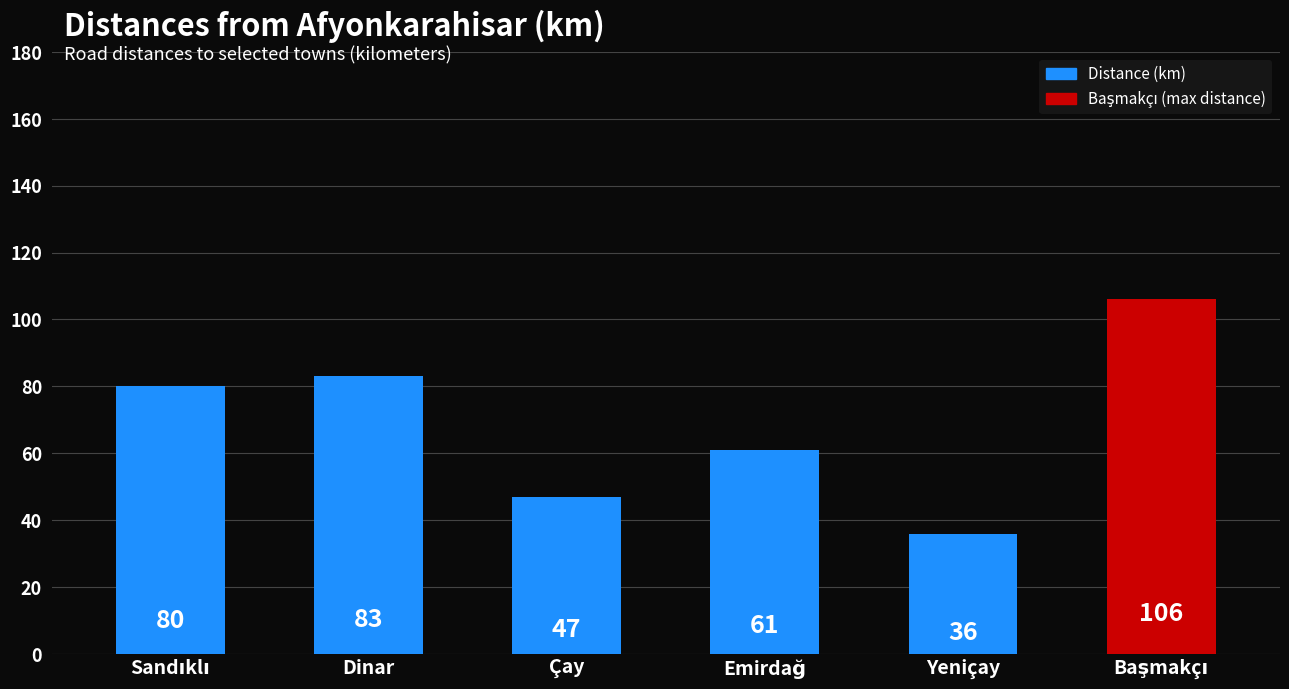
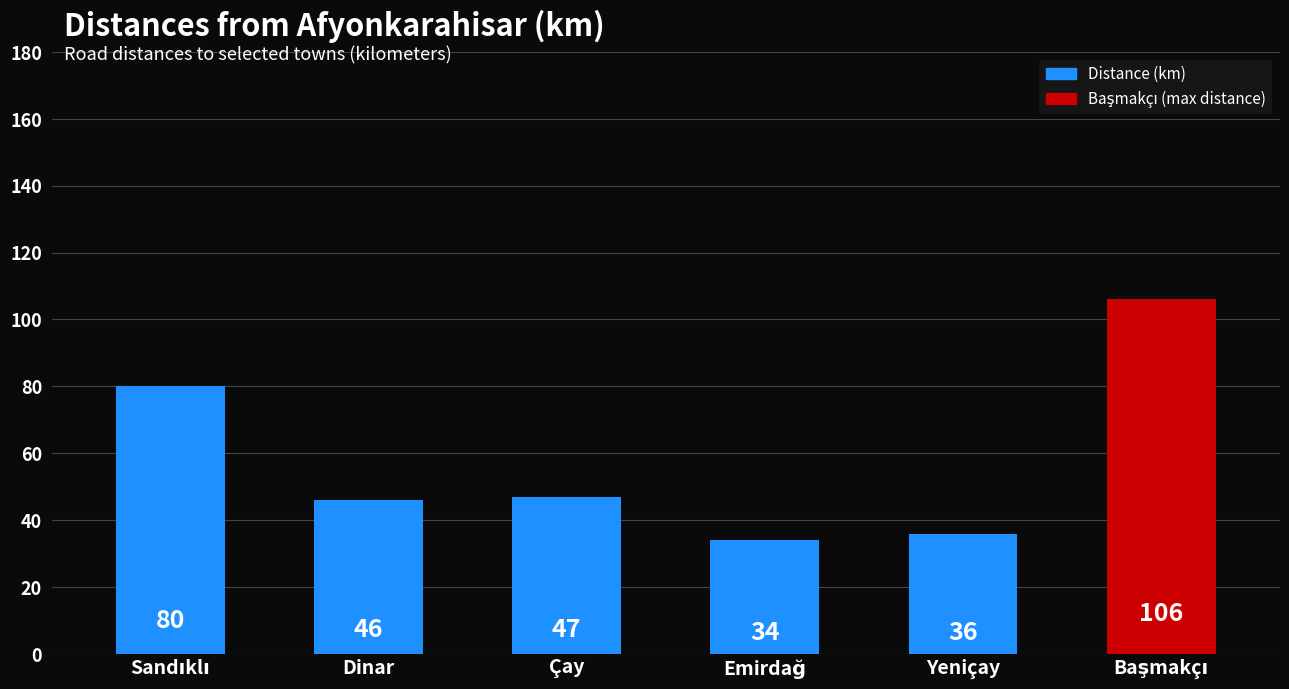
  {
    "Sandıklı": 80,
-   "Dinar": 83,
+   "Dinar": 46,
    "Çay": 47,
-   "Emirdağ": 61,
+   "Emirdağ": 34,
    "Yeniçay": 36,
    "Başmakçı": 106
  }
